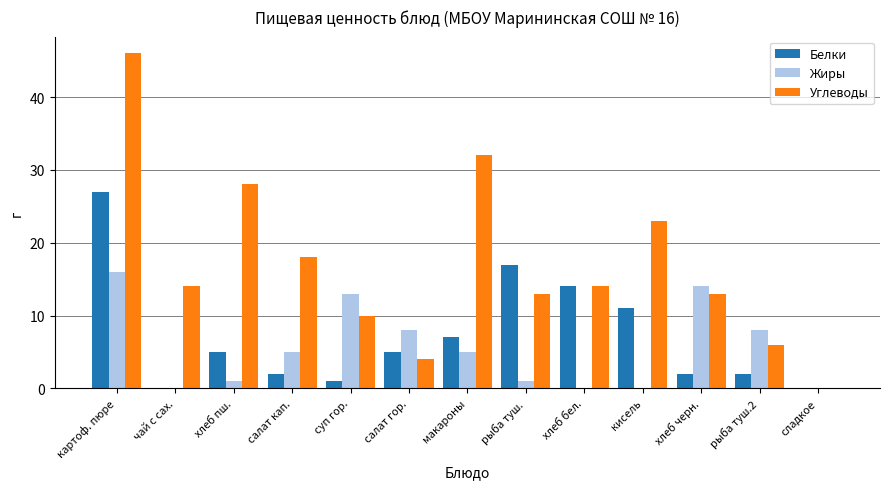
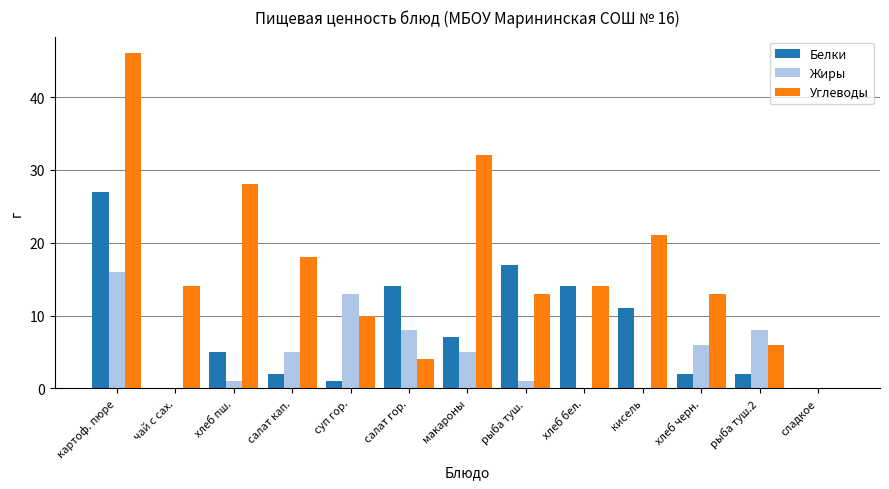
  {
    "Белки": {
      "картоф. пюре": 27,
      "чай с сах.": 0,
      "хлеб пш.": 5,
      "салат кап.": 2,
      "суп гор.": 1,
-     "салат гор.": 5,
+     "салат гор.": 14,
      "макароны": 7,
      "рыба туш.": 17,
      "хлеб бел.": 14,
      "кисель": 11,
      "хлеб черн.": 2,
      "рыба туш.2": 2,
      "сладкое": 0
    },
    "Жиры": {
      "картоф. пюре": 16,
      "чай с сах.": 0,
      "хлеб пш.": 1,
      "салат кап.": 5,
      "суп гор.": 13,
      "салат гор.": 8,
      "макароны": 5,
      "рыба туш.": 1,
      "хлеб бел.": 0,
      "кисель": 0,
-     "хлеб черн.": 14,
+     "хлеб черн.": 6,
      "рыба туш.2": 8,
      "сладкое": 0
    },
    "Углеводы": {
      "картоф. пюре": 46,
      "чай с сах.": 14,
      "хлеб пш.": 28,
      "салат кап.": 18,
      "суп гор.": 10,
      "салат гор.": 4,
      "макароны": 32,
      "рыба туш.": 13,
      "хлеб бел.": 14,
-     "кисель": 23,
+     "кисель": 21,
      "хлеб черн.": 13,
      "рыба туш.2": 6,
      "сладкое": 0
    }
  }
